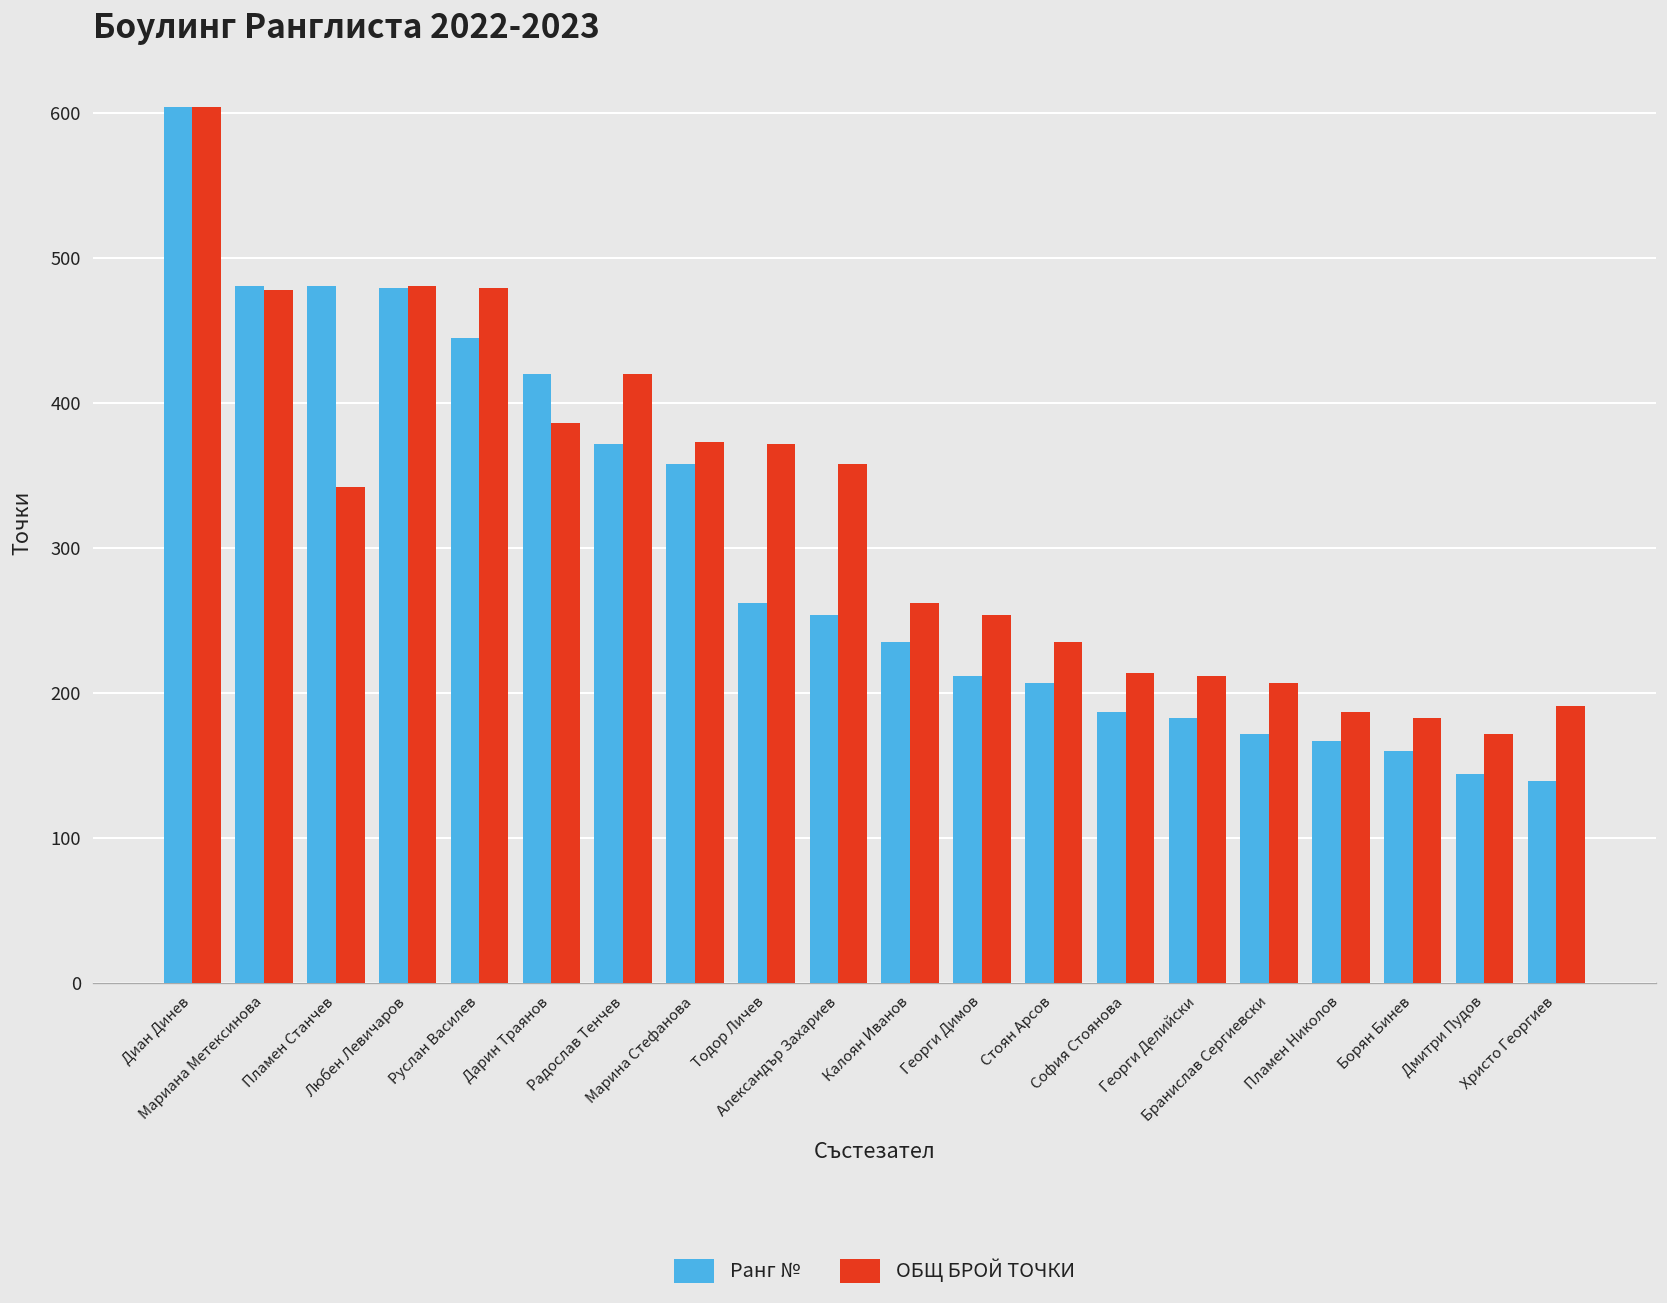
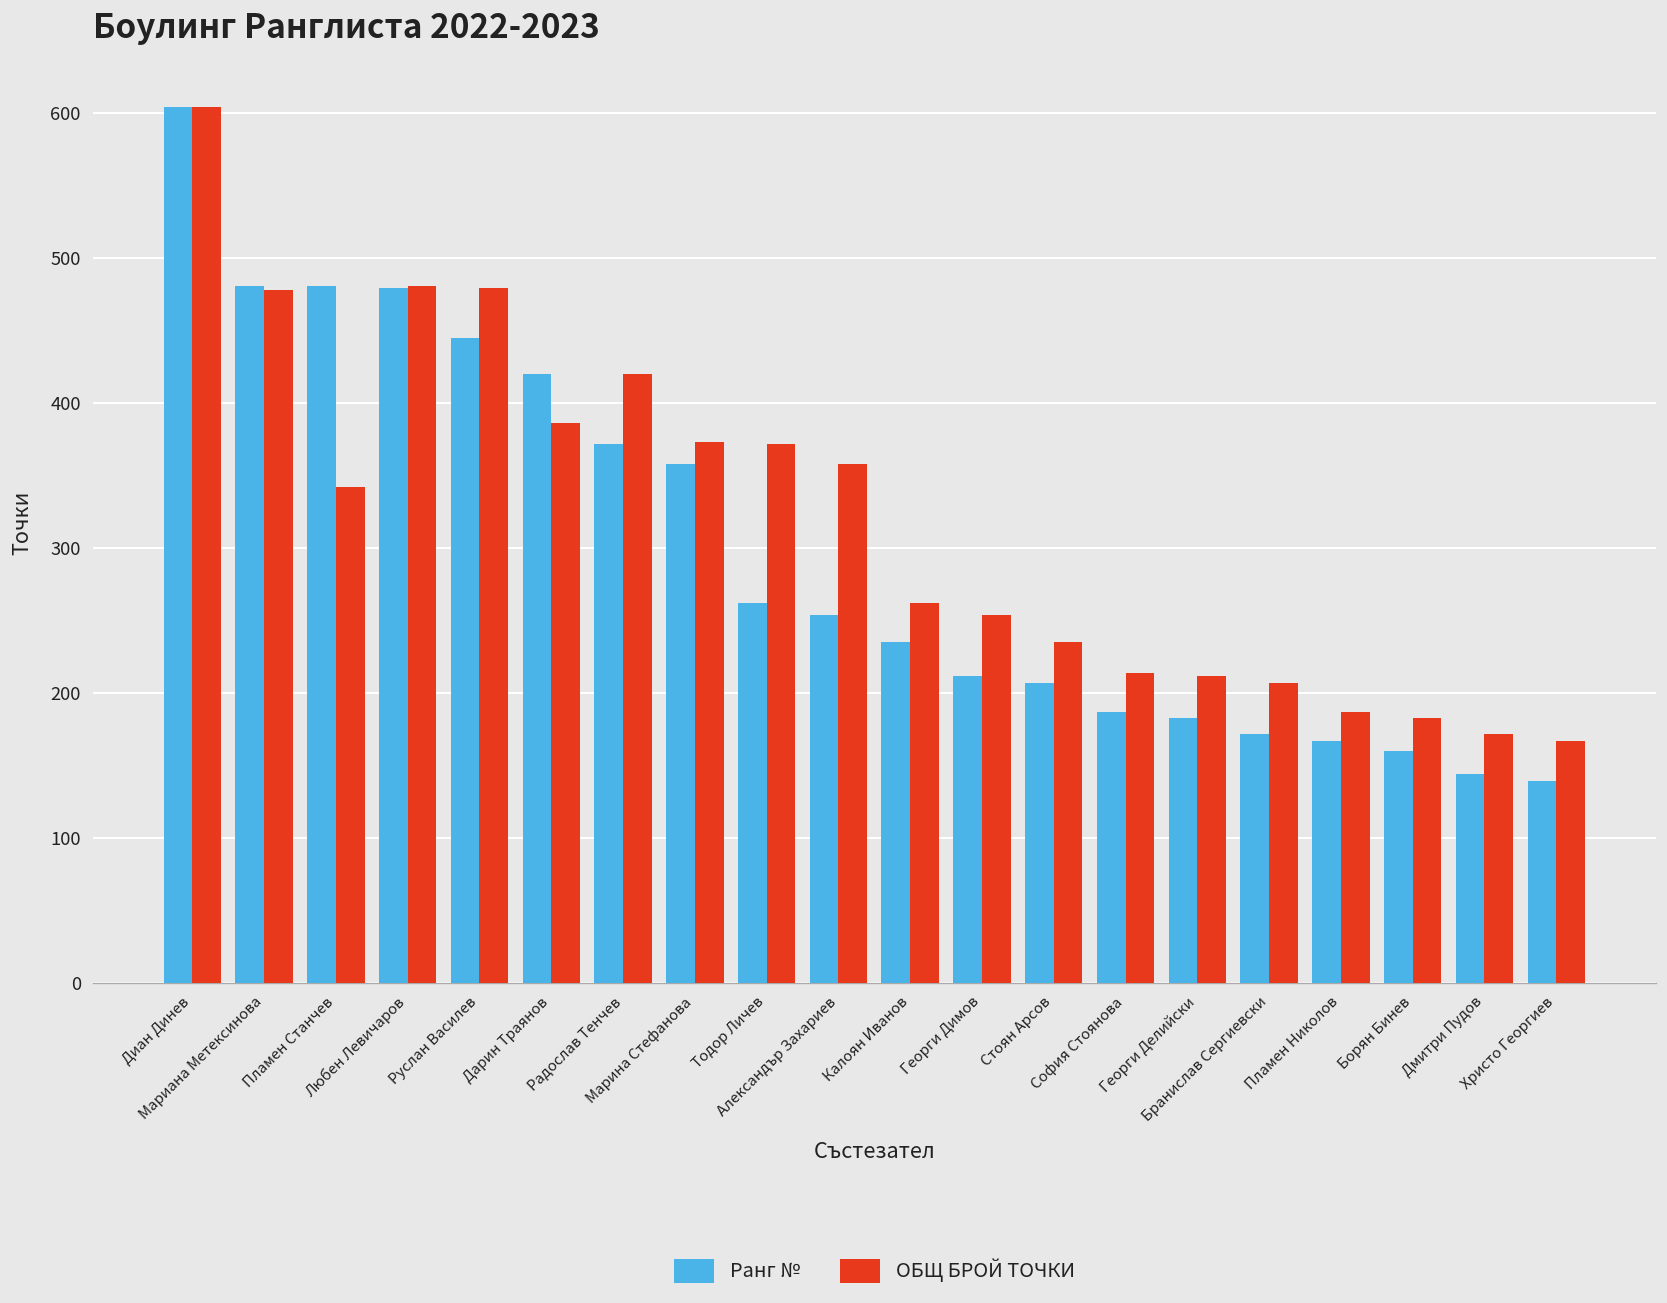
  {
    "Ранг №": {
      "Диан Динев": 604,
      "Мариана Метексинова": 481,
      "Пламен Станчев": 481,
      "Любен Левичаров": 479,
      "Руслан Василев": 445,
      "Дарин Траянов": 420,
      "Радослав Тенчев": 372,
      "Марина Стефанова": 358,
      "Тодор Личев": 262,
      "Александър Захариев": 254,
      "Калоян Иванов": 235,
      "Георги Димов": 212,
      "Стоян Арсов": 207,
      "София Стоянова": 187,
      "Георги Делийски": 183,
      "Бранислав Сергиевски": 172,
      "Пламен Николов": 167,
      "Борян Бинев": 160,
      "Дмитри Пудов": 144,
      "Христо Георгиев": 139
    },
    "ОБЩ БРОЙ ТОЧКИ": {
      "Диан Динев": 604,
      "Мариана Метексинова": 478,
      "Пламен Станчев": 342,
      "Любен Левичаров": 481,
      "Руслан Василев": 479,
      "Дарин Траянов": 386,
      "Радослав Тенчев": 420,
      "Марина Стефанова": 373,
      "Тодор Личев": 372,
      "Александър Захариев": 358,
      "Калоян Иванов": 262,
      "Георги Димов": 254,
      "Стоян Арсов": 235,
      "София Стоянова": 214,
      "Георги Делийски": 212,
      "Бранислав Сергиевски": 207,
      "Пламен Николов": 187,
      "Борян Бинев": 183,
      "Дмитри Пудов": 172,
-     "Христо Георгиев": 191
+     "Христо Георгиев": 167
    }
  }
